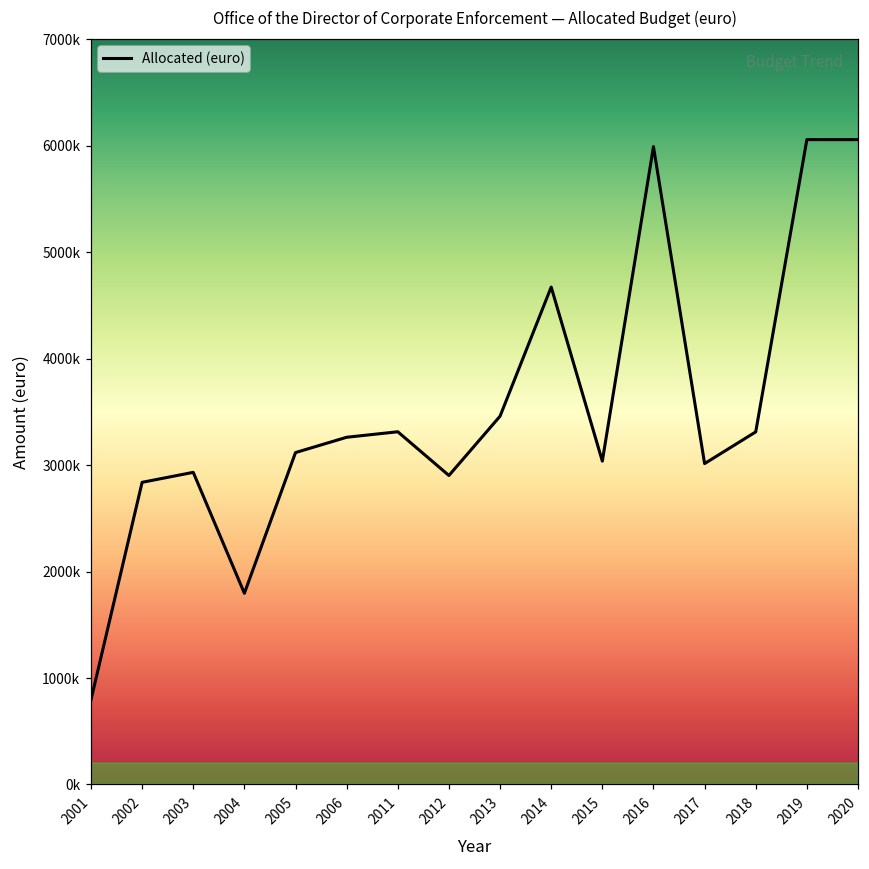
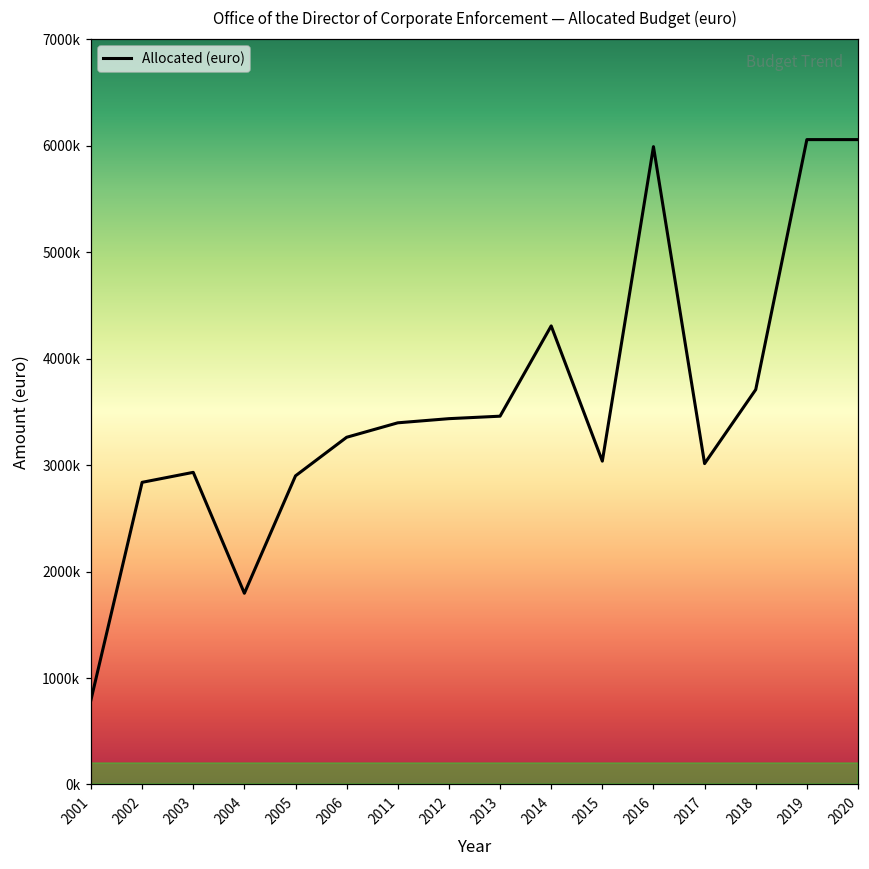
  {
    "2001": 800000,
    "2002": 2800000,
    "2003": 2900000,
    "2004": 1800000,
-   "2005": 3100000,
+   "2005": 2900000,
    "2006": 3300000,
-   "2011": 3300000,
-   "2012": 2900000,
+   "2011": 3400000,
+   "2012": 3400000,
    "2013": 3500000,
-   "2014": 4700000,
+   "2014": 4300000,
    "2015": 3000000,
    "2016": 6000000,
    "2017": 3000000,
-   "2018": 3300000,
+   "2018": 3700000,
    "2019": 6100000,
    "2020": 6100000
  }
